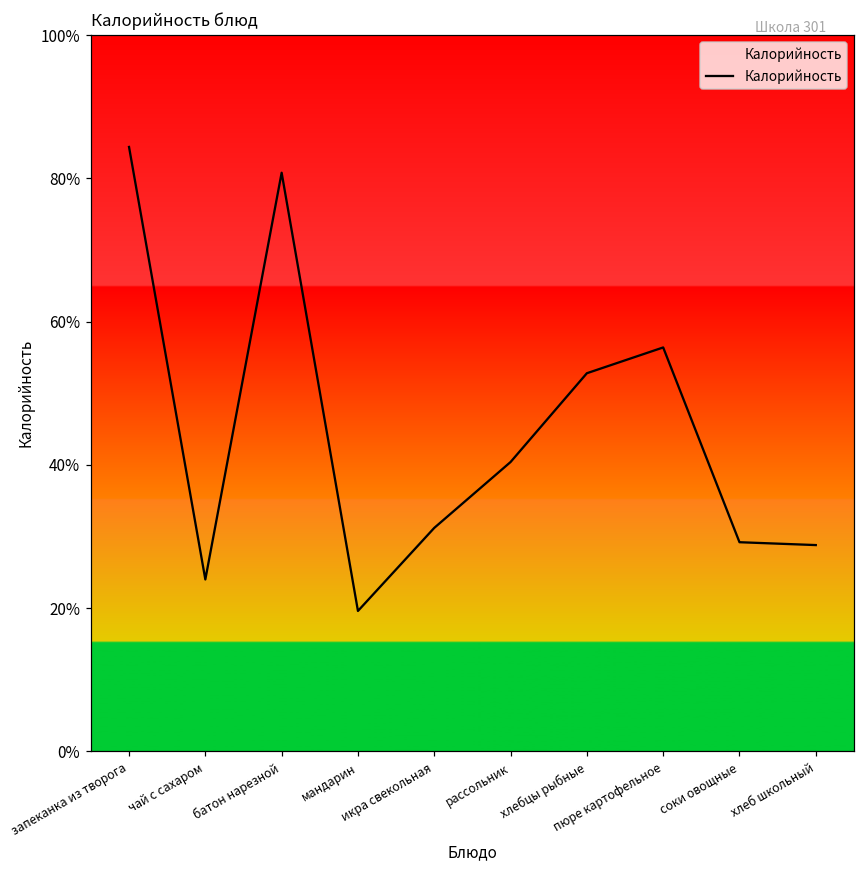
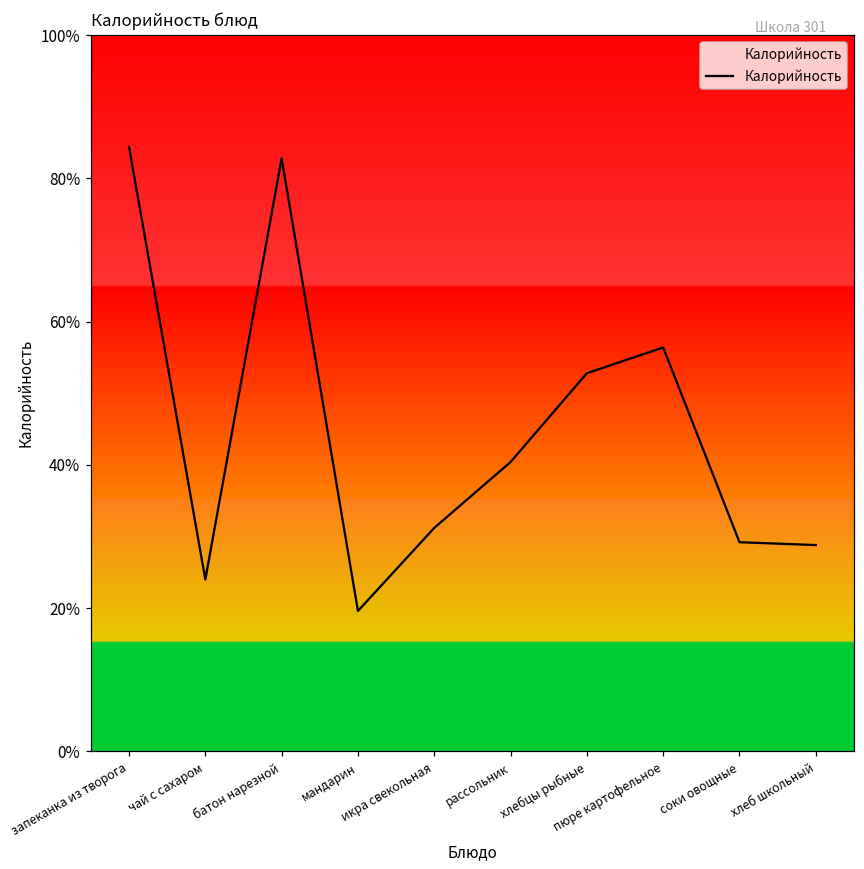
  {
    "запеканка из творога": "84%",
    "чай с сахаром": "24%",
-   "батон нарезной": "81%",
+   "батон нарезной": "83%",
    "мандарин": "20%",
    "икра свекольная": "31%",
    "рассольник": "40%",
    "хлебцы рыбные": "53%",
    "пюре картофельное": "56%",
    "соки овощные": "29%",
    "хлеб школьный": "29%"
  }
